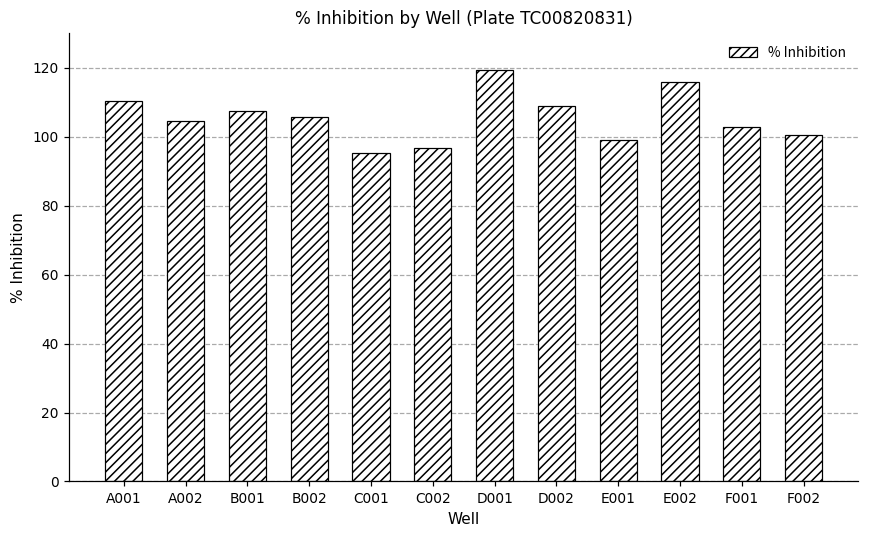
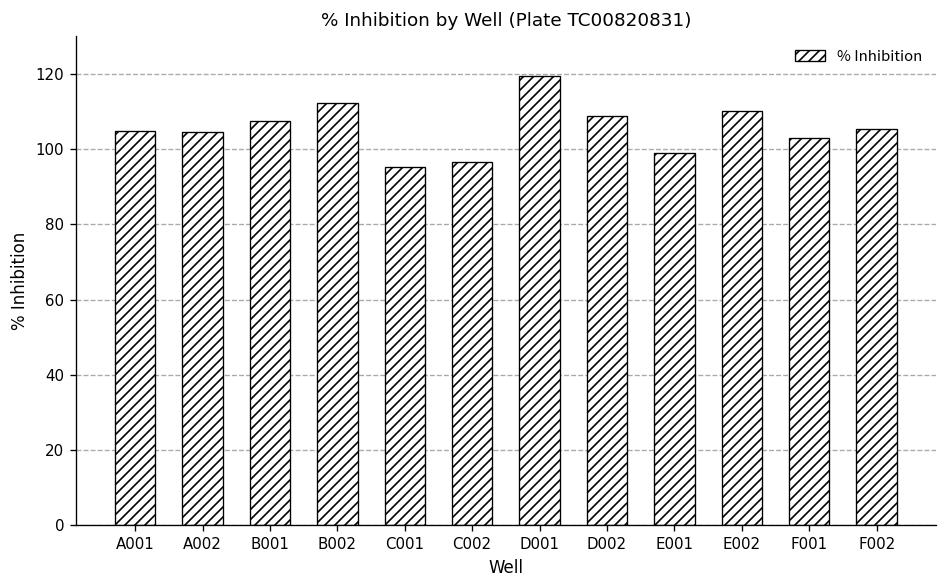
  {
-   "A001": 110,
+   "A001": 105,
    "A002": 105,
    "B001": 107,
-   "B002": 106,
+   "B002": 112,
    "C001": 95,
    "C002": 97,
    "D001": 119,
    "D002": 109,
    "E001": 99,
-   "E002": 116,
+   "E002": 110,
    "F001": 103,
-   "F002": 101
+   "F002": 105
  }
